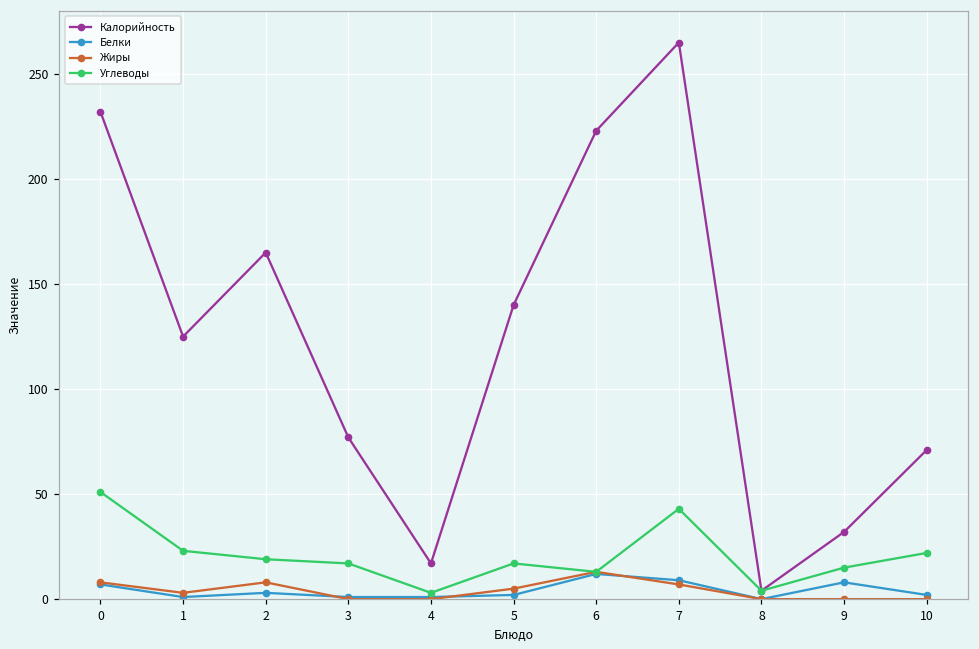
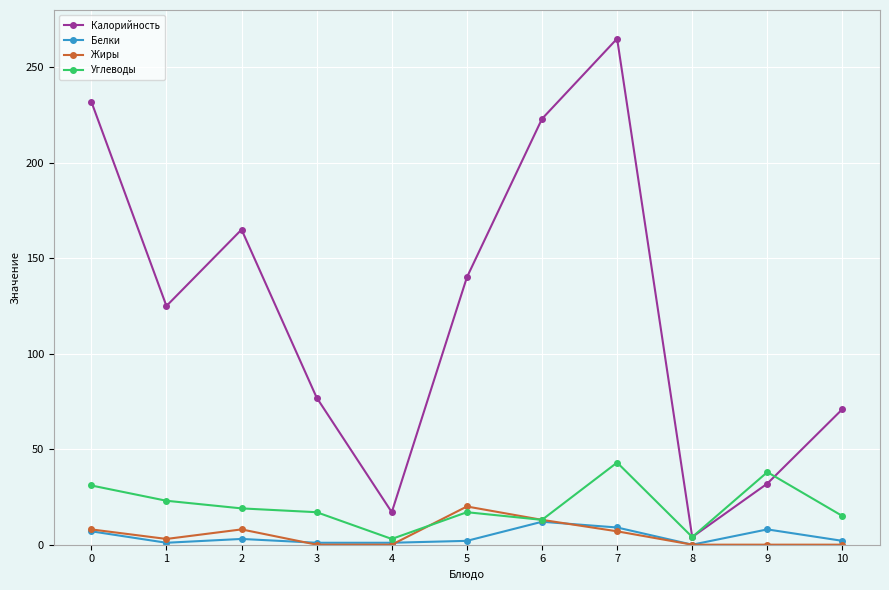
  {
    "Калорийность": {
      "0": 232,
      "1": 125,
      "2": 165,
      "3": 77,
      "4": 17,
      "5": 140,
      "6": 223,
      "7": 265,
      "9": 32,
      "10": 71
    },
    "Белки": {
      "1": 1,
      "2": 3,
      "5": 2,
      "7": 9,
      "9": 8,
      "10": 2
    },
    "Жиры": {
      "1": 3,
      "2": 8,
-     "5": 5,
+     "5": 20,
      "7": 7,
      "9": 0,
      "10": 0
    },
    "Углеводы": {
-     "0": 51,
+     "0": 31,
      "1": 23,
      "2": 19,
      "3": 17,
      "4": 3,
      "5": 17,
      "7": 43,
-     "9": 15,
-     "10": 22
+     "9": 38,
+     "10": 15
    }
  }
